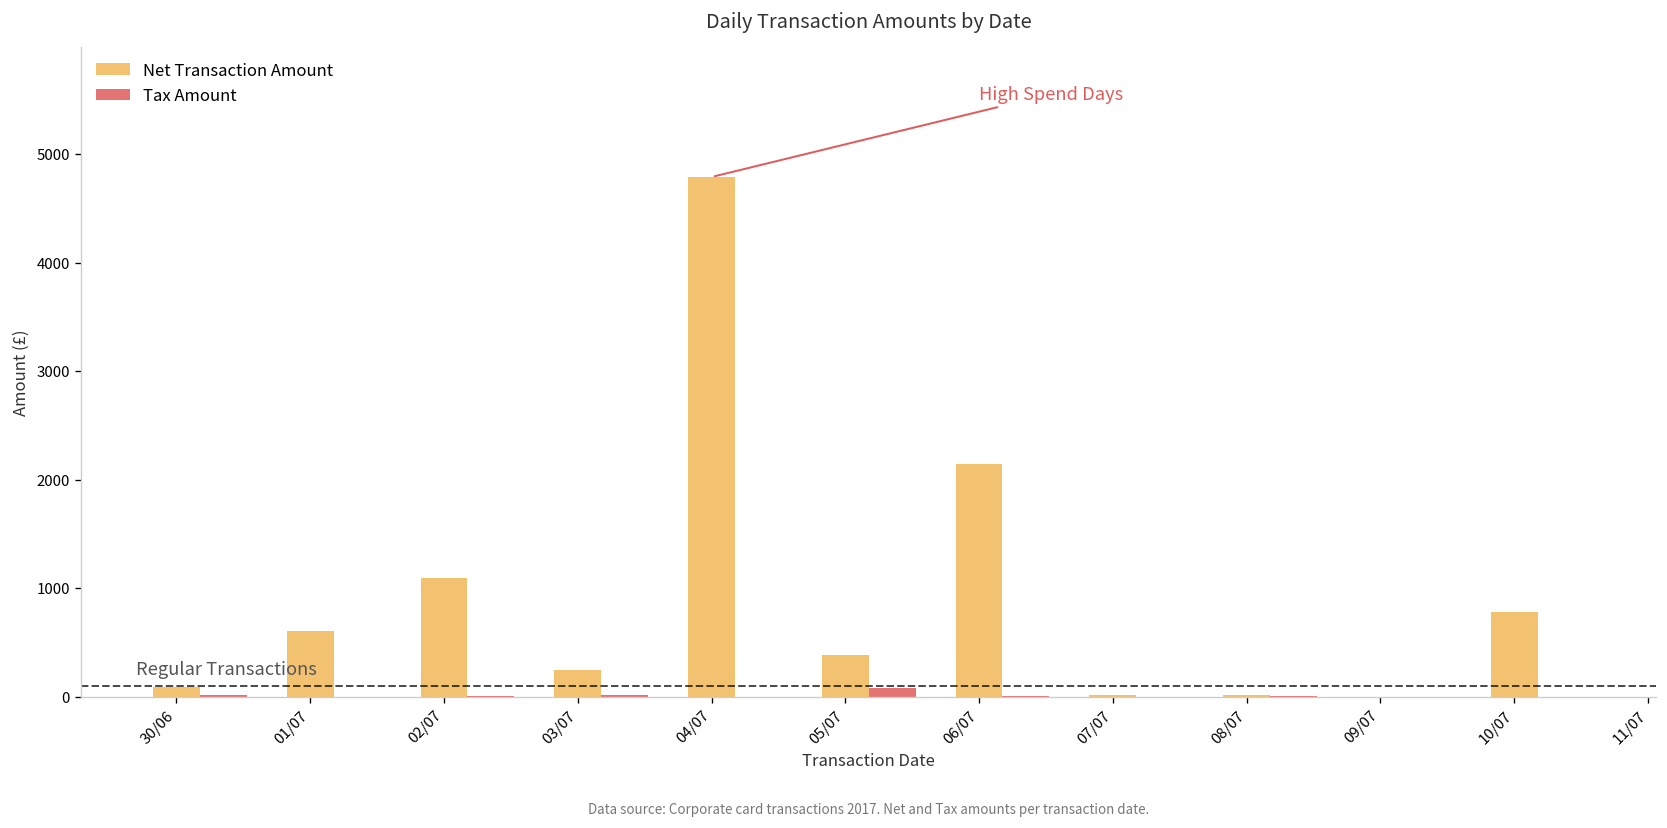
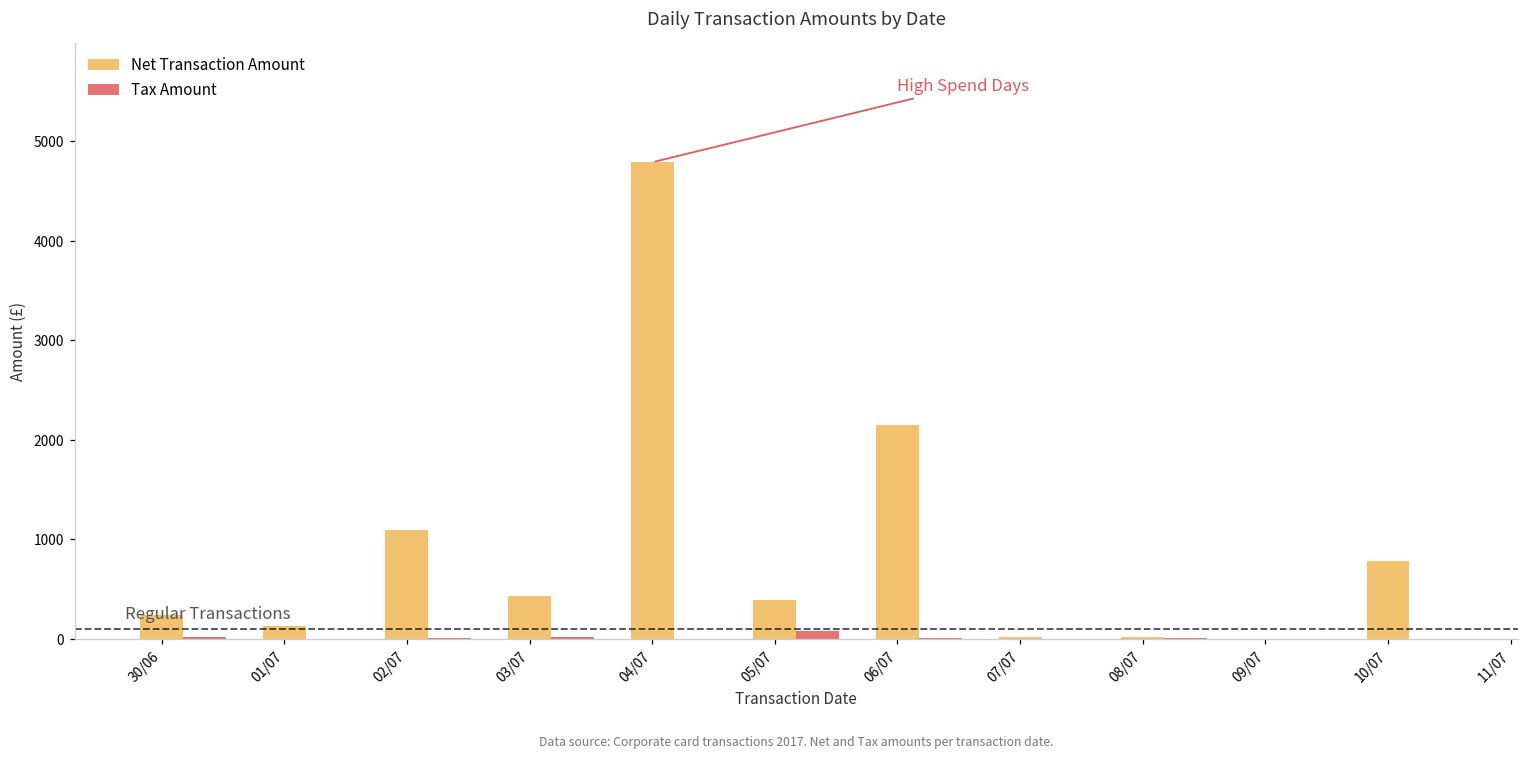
  {
    "Net Transaction Amount": {
-     "30/06": 100,
-     "01/07": 600,
+     "30/06": 200,
+     "01/07": 100,
      "02/07": 1100,
-     "03/07": 200,
+     "03/07": 400,
      "04/07": 4800,
      "05/07": 400,
      "06/07": 2100,
      "10/07": 800
    }
  }
